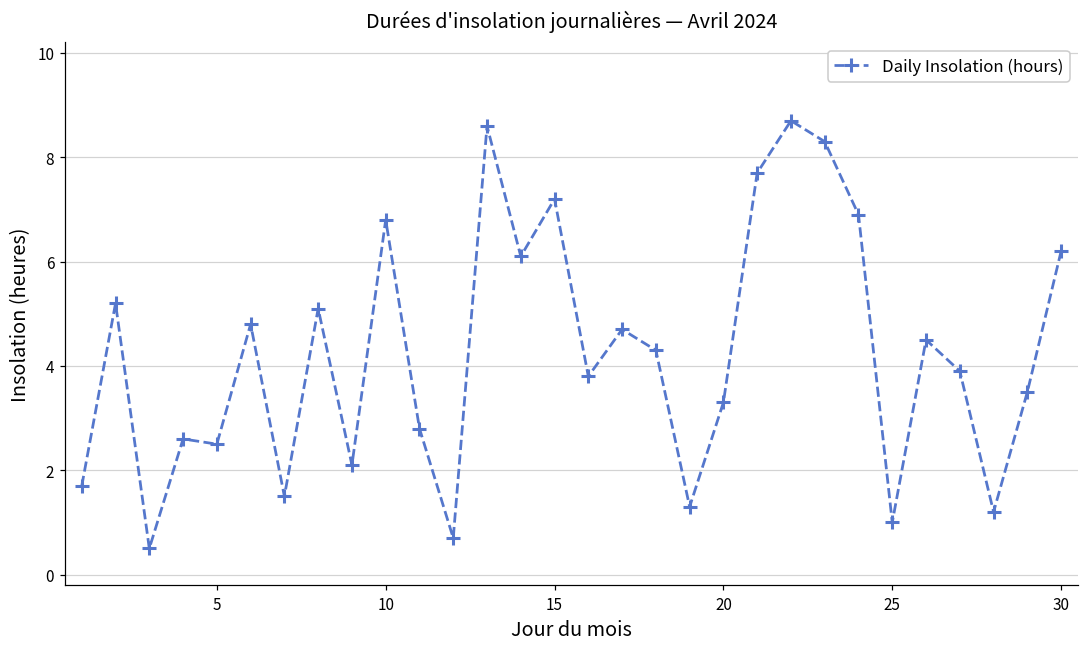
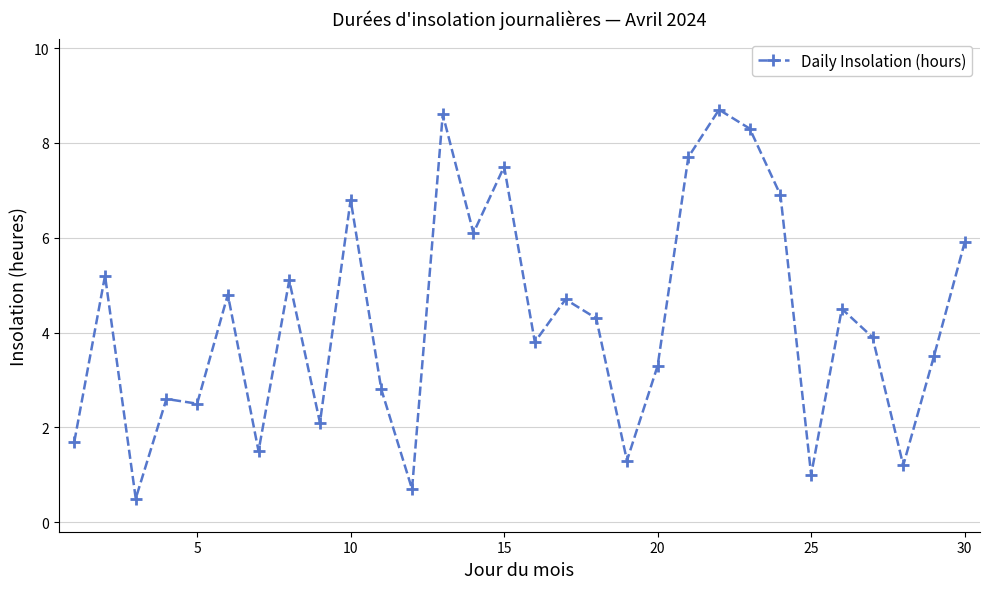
  {
    "5": 2.5,
    "10": 6.8,
-   "15": 7.2,
+   "15": 7.5,
    "20": 3.3,
    "25": 1.0,
-   "30": 6.2
+   "30": 5.9
  }
